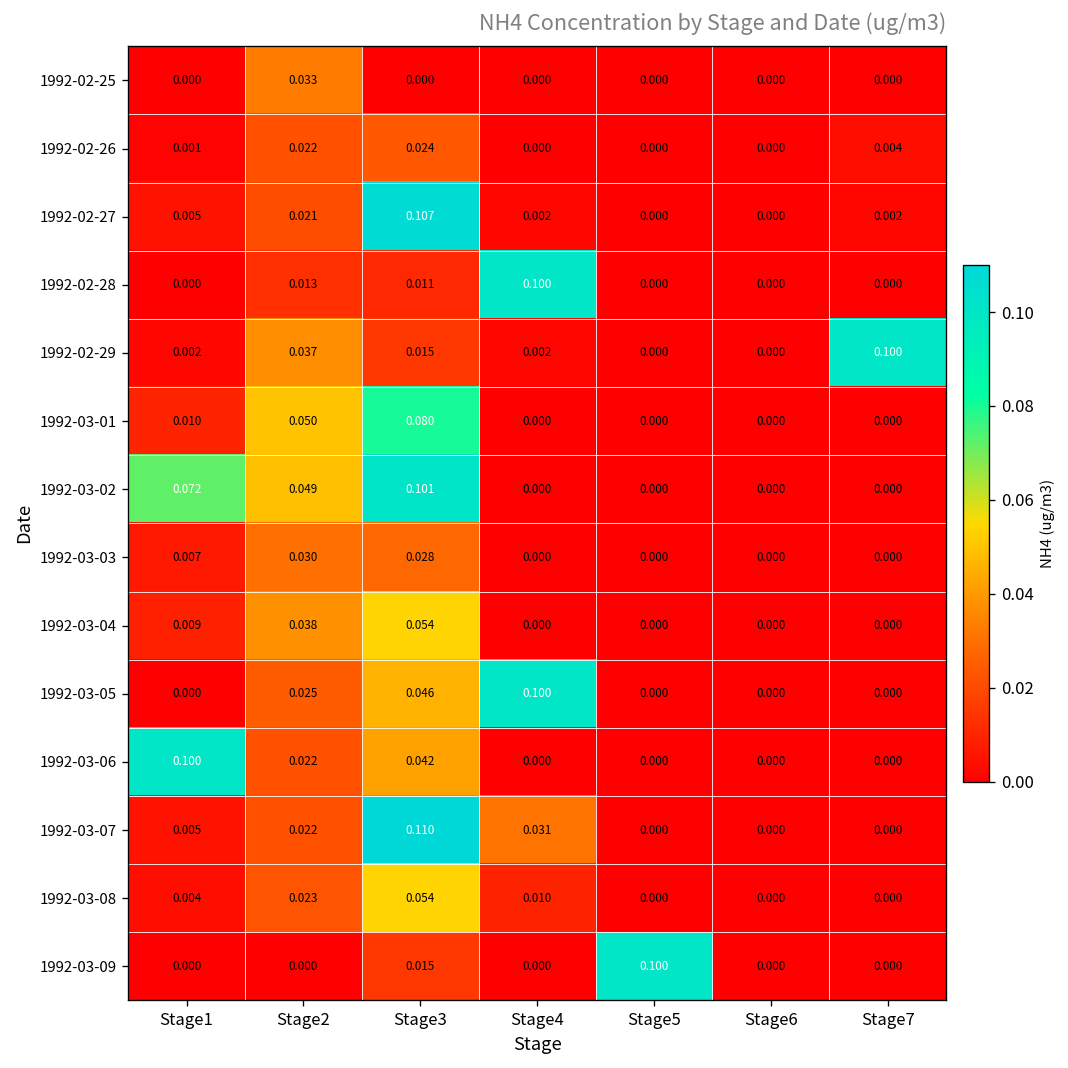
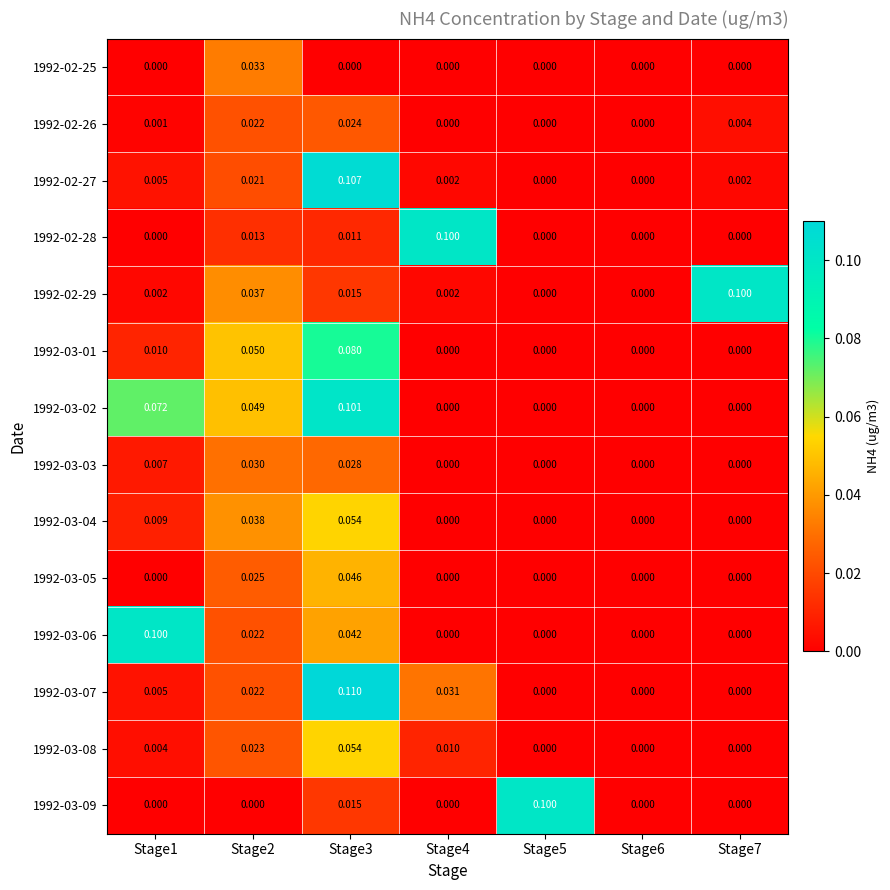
  {
    "1992-02-25": {
      "Stage1": 0.000,
      "Stage2": 0.033,
      "Stage3": 0.000,
      "Stage4": 0.000,
      "Stage5": 0.000,
      "Stage6": 0.000,
      "Stage7": 0.000
    },
    "1992-02-26": {
      "Stage1": 0.001,
      "Stage2": 0.022,
      "Stage3": 0.024,
      "Stage4": 0.000,
      "Stage5": 0.000,
      "Stage6": 0.000,
      "Stage7": 0.004
    },
    "1992-02-27": {
      "Stage1": 0.005,
      "Stage2": 0.021,
      "Stage3": 0.107,
      "Stage4": 0.002,
      "Stage5": 0.000,
      "Stage6": 0.000,
      "Stage7": 0.002
    },
    "1992-02-28": {
      "Stage1": 0.000,
      "Stage2": 0.013,
      "Stage3": 0.011,
      "Stage4": 0.100,
      "Stage5": 0.000,
      "Stage6": 0.000,
      "Stage7": 0.000
    },
    "1992-02-29": {
      "Stage1": 0.002,
      "Stage2": 0.037,
      "Stage3": 0.015,
      "Stage4": 0.002,
      "Stage5": 0.000,
      "Stage6": 0.000,
      "Stage7": 0.100
    },
    "1992-03-01": {
      "Stage1": 0.010,
      "Stage2": 0.050,
      "Stage3": 0.080,
      "Stage4": 0.000,
      "Stage5": 0.000,
      "Stage6": 0.000,
      "Stage7": 0.000
    },
    "1992-03-02": {
      "Stage1": 0.072,
      "Stage2": 0.049,
      "Stage3": 0.101,
      "Stage4": 0.000,
      "Stage5": 0.000,
      "Stage6": 0.000,
      "Stage7": 0.000
    },
    "1992-03-03": {
      "Stage1": 0.007,
      "Stage2": 0.030,
      "Stage3": 0.028,
      "Stage4": 0.000,
      "Stage5": 0.000,
      "Stage6": 0.000,
      "Stage7": 0.000
    },
    "1992-03-04": {
      "Stage1": 0.009,
      "Stage2": 0.038,
      "Stage3": 0.054,
      "Stage4": 0.000,
      "Stage5": 0.000,
      "Stage6": 0.000,
      "Stage7": 0.000
    },
    "1992-03-05": {
      "Stage1": 0.000,
      "Stage2": 0.025,
      "Stage3": 0.046,
-     "Stage4": 0.100,
+     "Stage4": 0.000,
      "Stage5": 0.000,
      "Stage6": 0.000,
      "Stage7": 0.000
    },
    "1992-03-06": {
      "Stage1": 0.100,
      "Stage2": 0.022,
      "Stage3": 0.042,
      "Stage4": 0.000,
      "Stage5": 0.000,
      "Stage6": 0.000,
      "Stage7": 0.000
    },
    "1992-03-07": {
      "Stage1": 0.005,
      "Stage2": 0.022,
      "Stage3": 0.110,
      "Stage4": 0.031,
      "Stage5": 0.000,
      "Stage6": 0.000,
      "Stage7": 0.000
    },
    "1992-03-08": {
      "Stage1": 0.004,
      "Stage2": 0.023,
      "Stage3": 0.054,
      "Stage4": 0.010,
      "Stage5": 0.000,
      "Stage6": 0.000,
      "Stage7": 0.000
    },
    "1992-03-09": {
      "Stage1": 0.000,
      "Stage2": 0.000,
      "Stage3": 0.015,
      "Stage4": 0.000,
      "Stage5": 0.100,
      "Stage6": 0.000,
      "Stage7": 0.000
    }
  }
